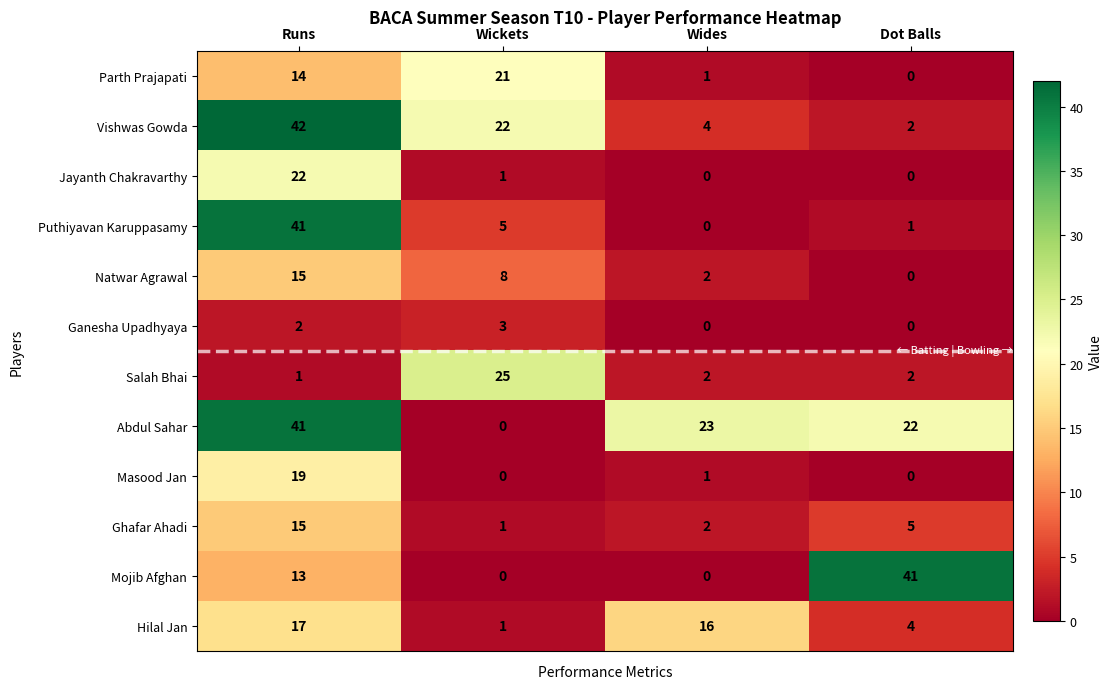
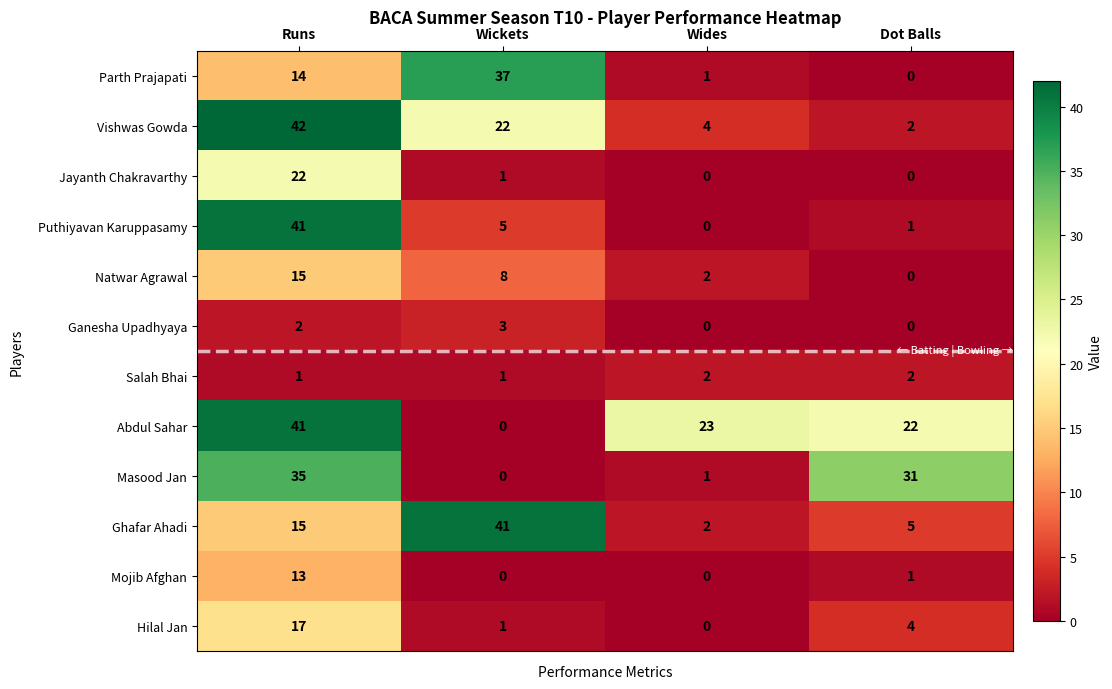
  {
    "Parth Prajapati": {
      "Runs": 14,
-     "Wickets": 21,
+     "Wickets": 37,
      "Wides": 1,
      "Dot Balls": 0
    },
    "Vishwas Gowda": {
      "Runs": 42,
      "Wickets": 22,
      "Wides": 4,
      "Dot Balls": 2
    },
    "Jayanth Chakravarthy": {
      "Runs": 22,
      "Wickets": 1,
      "Wides": 0,
      "Dot Balls": 0
    },
    "Puthiyavan Karuppasamy": {
      "Runs": 41,
      "Wickets": 5,
      "Wides": 0,
      "Dot Balls": 1
    },
    "Natwar Agrawal": {
      "Runs": 15,
      "Wickets": 8,
      "Wides": 2,
      "Dot Balls": 0
    },
    "Ganesha Upadhyaya": {
      "Runs": 2,
      "Wickets": 3,
      "Wides": 0
    },
    "Salah Bhai": {
      "Runs": 1,
-     "Wickets": 25,
+     "Wickets": 1,
      "Wides": 2,
      "Dot Balls": 2
    },
    "Abdul Sahar": {
      "Runs": 41,
      "Wickets": 0,
      "Wides": 23,
      "Dot Balls": 22
    },
    "Masood Jan": {
-     "Runs": 19,
+     "Runs": 35,
      "Wickets": 0,
      "Wides": 1,
-     "Dot Balls": 0
+     "Dot Balls": 31
    },
    "Ghafar Ahadi": {
      "Runs": 15,
-     "Wickets": 1,
+     "Wickets": 41,
      "Wides": 2,
      "Dot Balls": 5
    },
    "Mojib Afghan": {
      "Runs": 13,
      "Wickets": 0,
      "Wides": 0,
-     "Dot Balls": 41
+     "Dot Balls": 1
    },
    "Hilal Jan": {
      "Runs": 17,
      "Wickets": 1,
-     "Wides": 16,
+     "Wides": 0,
      "Dot Balls": 4
    }
  }
